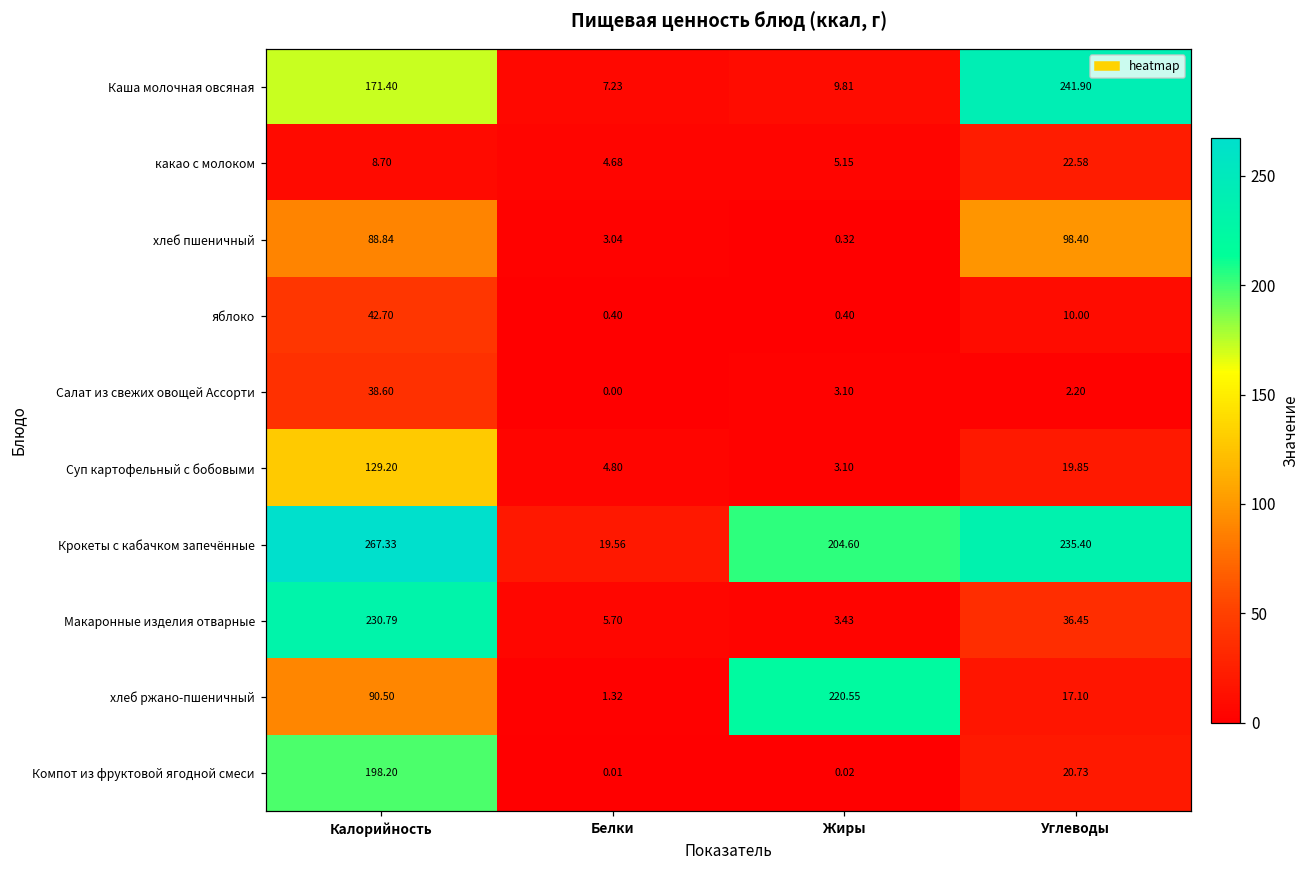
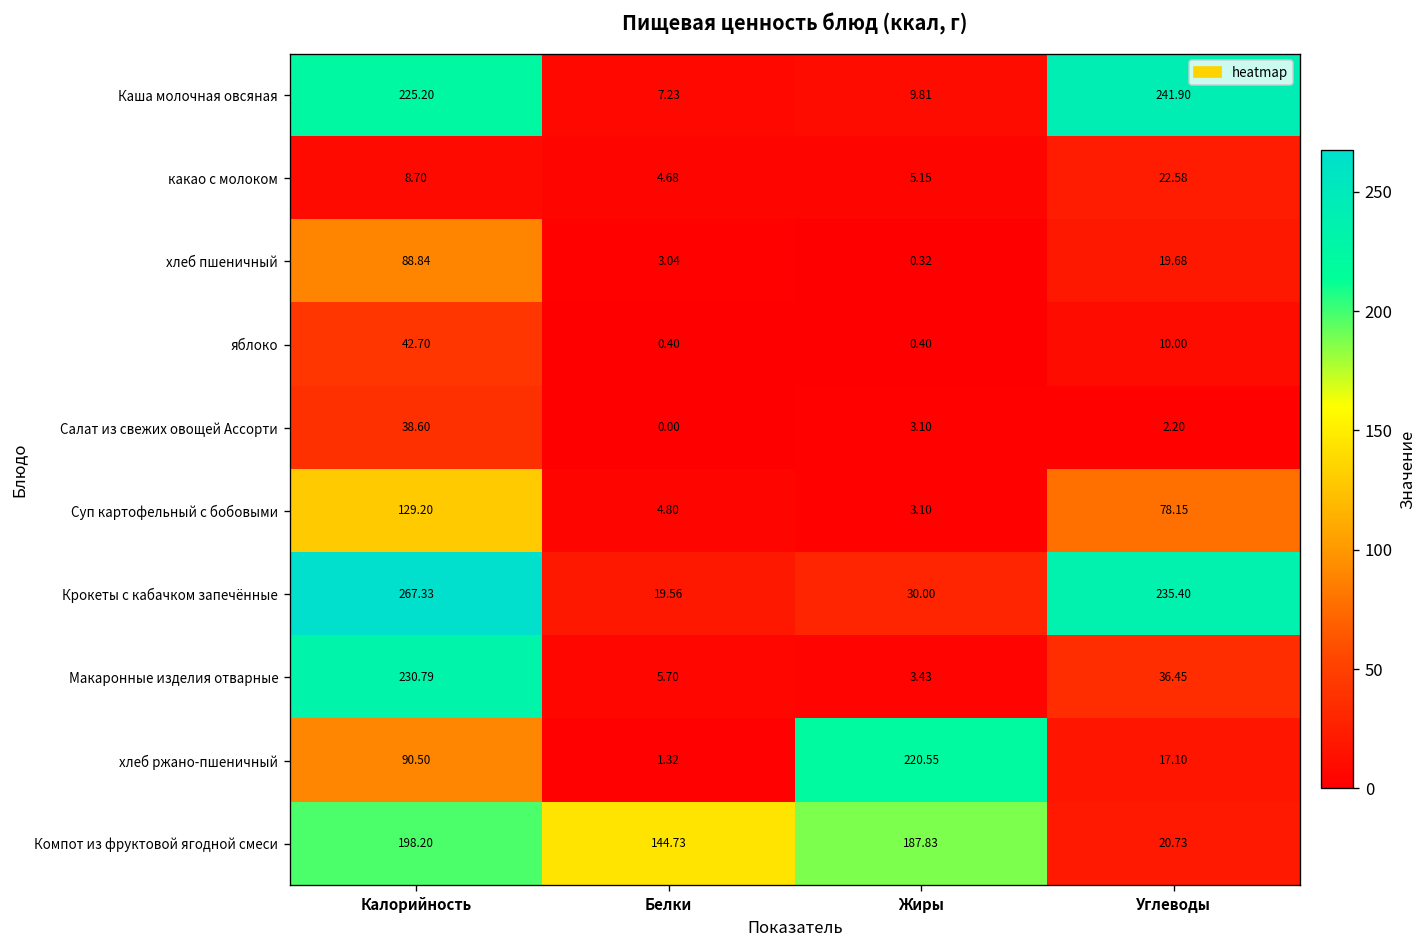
  {
    "Каша молочная овсяная": {
-     "Калорийность": 171.40,
+     "Калорийность": 225.20,
      "Белки": 7.23,
      "Жиры": 9.81,
      "Углеводы": 241.90
    },
    "какао с молоком": {
      "Калорийность": 8.70,
      "Белки": 4.68,
      "Жиры": 5.15,
      "Углеводы": 22.58
    },
    "хлеб пшеничный": {
      "Калорийность": 88.84,
      "Белки": 3.04,
      "Жиры": 0.32,
-     "Углеводы": 98.40
+     "Углеводы": 19.68
    },
    "яблоко": {
      "Калорийность": 42.70,
      "Белки": 0.40,
      "Жиры": 0.40,
      "Углеводы": 10.00
    },
    "Салат из свежих овощей Ассорти": {
      "Калорийность": 38.60,
      "Белки": 0.00,
      "Жиры": 3.10,
      "Углеводы": 2.20
    },
    "Суп картофельный с бобовыми": {
      "Калорийность": 129.20,
      "Белки": 4.80,
      "Жиры": 3.10,
-     "Углеводы": 19.85
+     "Углеводы": 78.15
    },
    "Крокеты с кабачком запечённые": {
      "Калорийность": 267.33,
      "Белки": 19.56,
-     "Жиры": 204.60,
+     "Жиры": 30.00,
      "Углеводы": 235.40
    },
    "Макаронные изделия отварные": {
      "Калорийность": 230.79,
      "Белки": 5.70,
      "Жиры": 3.43,
      "Углеводы": 36.45
    },
    "хлеб ржано-пшеничный": {
      "Калорийность": 90.50,
      "Белки": 1.32,
      "Жиры": 220.55,
      "Углеводы": 17.10
    },
    "Компот из фруктовой ягодной смеси": {
      "Калорийность": 198.20,
-     "Белки": 0.01,
-     "Жиры": 0.02,
+     "Белки": 144.73,
+     "Жиры": 187.83,
      "Углеводы": 20.73
    }
  }
